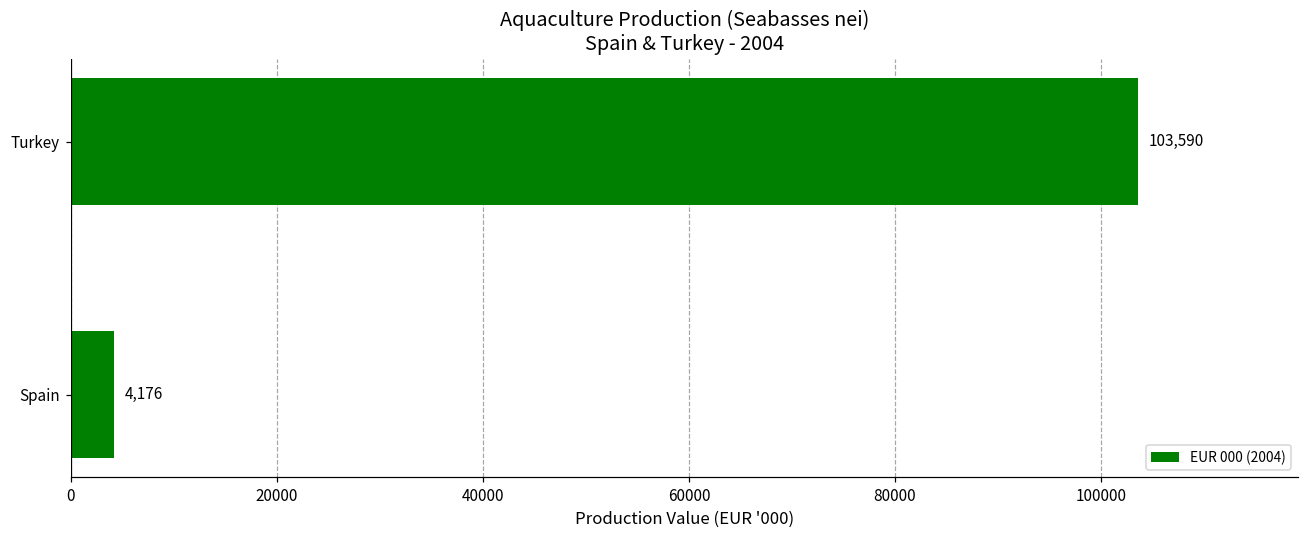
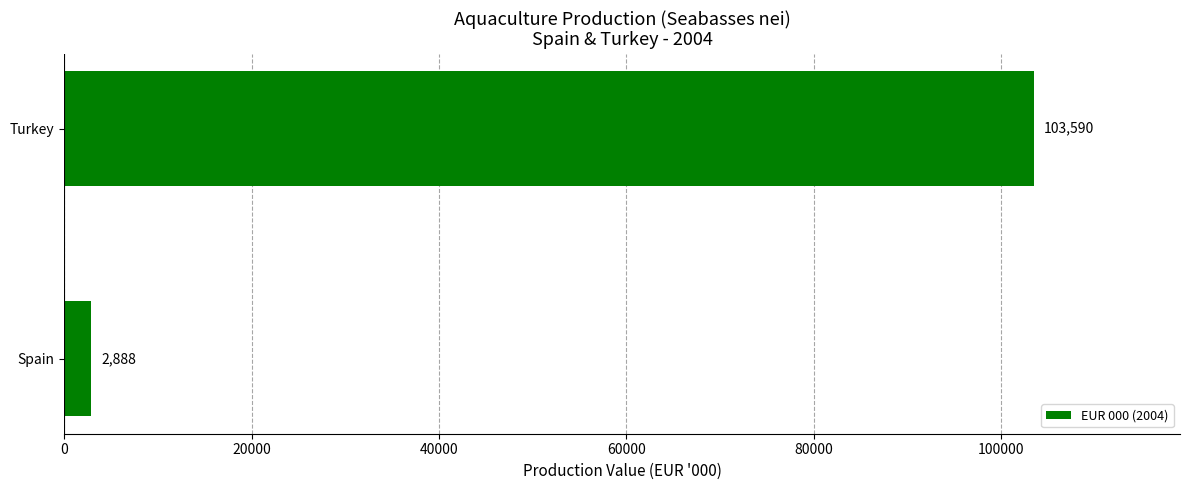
  {
    "Turkey": "103,590",
-   "Spain": "4,176"
+   "Spain": "2,888"
  }
